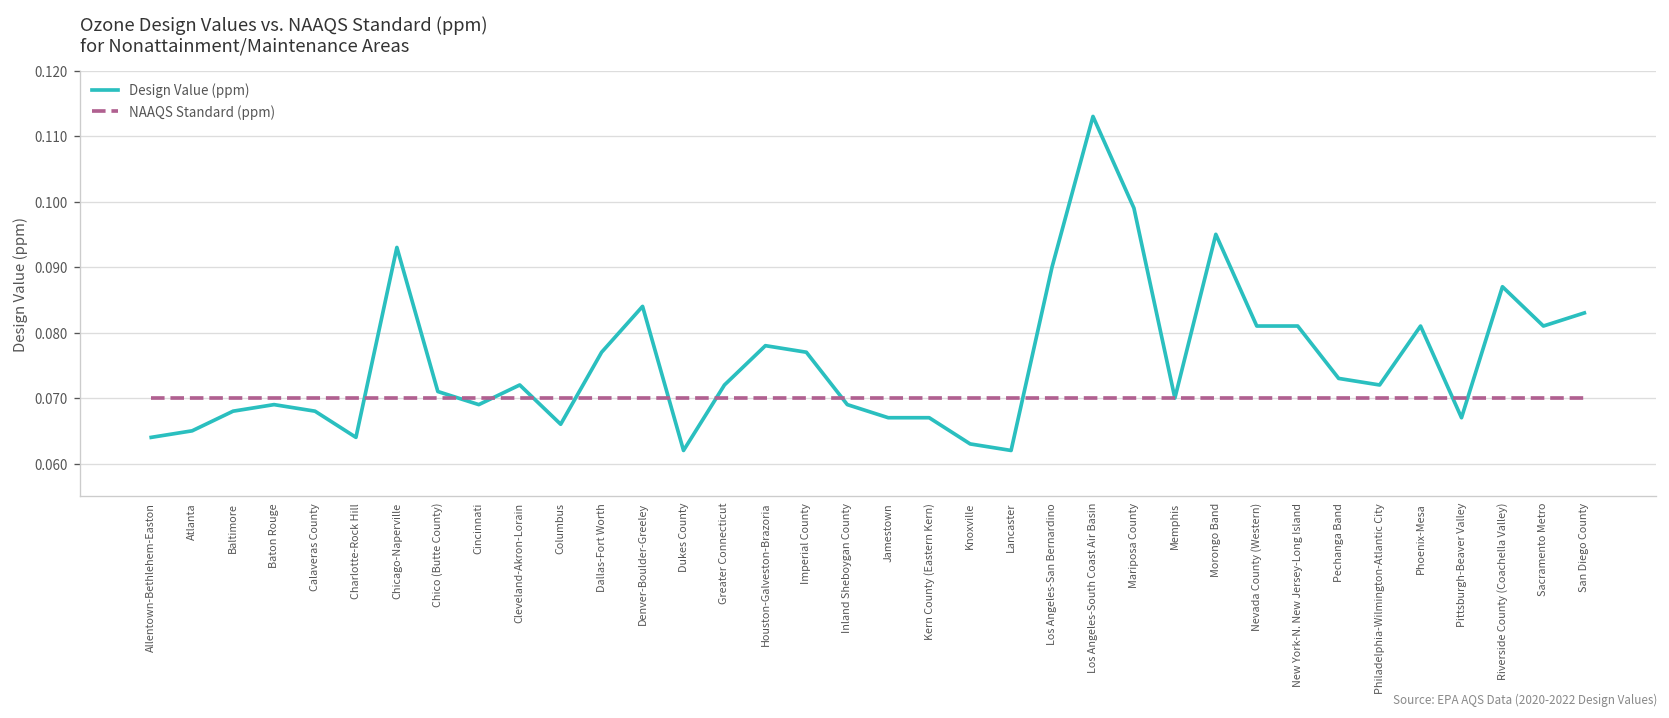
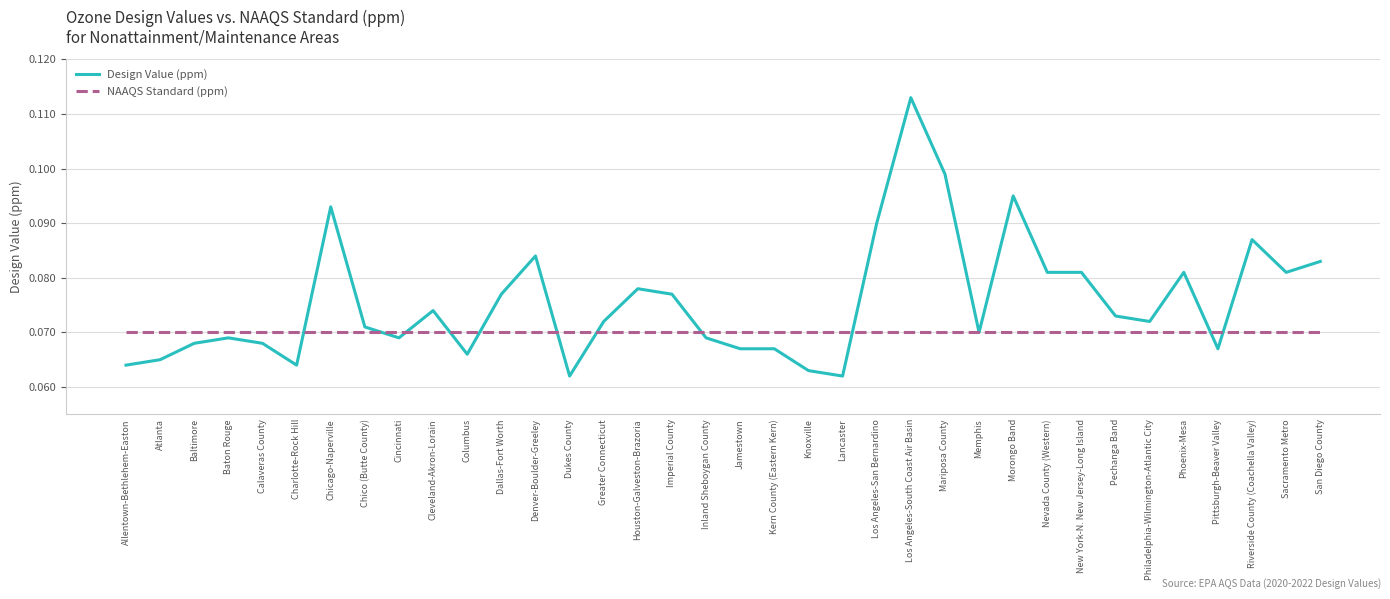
  {
    "Design Value (ppm)": {
      "Allentown-Bethlehem-Easton": 0.064,
      "Atlanta": 0.065,
      "Baltimore": 0.068,
      "Baton Rouge": 0.069,
      "Calaveras County": 0.068,
      "Charlotte-Rock Hill": 0.064,
      "Chicago-Naperville": 0.093,
      "Chico (Butte County)": 0.071,
      "Cincinnati": 0.069,
-     "Cleveland-Akron-Lorain": 0.072,
+     "Cleveland-Akron-Lorain": 0.074,
      "Columbus": 0.066,
      "Dallas-Fort Worth": 0.077,
      "Denver-Boulder-Greeley": 0.084,
      "Dukes County": 0.062,
      "Greater Connecticut": 0.072,
      "Houston-Galveston-Brazoria": 0.078,
      "Imperial County": 0.077,
      "Inland Sheboygan County": 0.069,
      "Jamestown": 0.067,
      "Kern County (Eastern Kern)": 0.067,
      "Knoxville": 0.063,
      "Lancaster": 0.062,
      "Los Angeles-San Bernardino": 0.090,
      "Los Angeles-South Coast Air Basin": 0.113,
      "Mariposa County": 0.099,
      "Morongo Band": 0.095,
      "Nevada County (Western)": 0.081,
      "New York-N. New Jersey-Long Island": 0.081,
      "Pechanga Band": 0.073,
      "Philadelphia-Wilmington-Atlantic City": 0.072,
      "Phoenix-Mesa": 0.081,
      "Pittsburgh-Beaver Valley": 0.067,
      "Riverside County (Coachella Valley)": 0.087,
      "Sacramento Metro": 0.081,
      "San Diego County": 0.083
    },
    "NAAQS Standard (ppm)": {
      "Allentown-Bethlehem-Easton": 0.070,
      "Atlanta": 0.070,
      "Baltimore": 0.070,
      "Baton Rouge": 0.070,
      "Calaveras County": 0.070,
      "Charlotte-Rock Hill": 0.070,
      "Chicago-Naperville": 0.070,
      "Chico (Butte County)": 0.070,
      "Cincinnati": 0.070,
      "Cleveland-Akron-Lorain": 0.070,
      "Columbus": 0.070,
      "Dallas-Fort Worth": 0.070,
      "Denver-Boulder-Greeley": 0.070,
      "Dukes County": 0.070,
      "Greater Connecticut": 0.070,
      "Houston-Galveston-Brazoria": 0.070,
      "Imperial County": 0.070,
      "Inland Sheboygan County": 0.070,
      "Jamestown": 0.070,
      "Kern County (Eastern Kern)": 0.070,
      "Knoxville": 0.070,
      "Lancaster": 0.070,
      "Los Angeles-San Bernardino": 0.070,
      "Los Angeles-South Coast Air Basin": 0.070,
      "Mariposa County": 0.070,
      "Morongo Band": 0.070,
      "Nevada County (Western)": 0.070,
      "New York-N. New Jersey-Long Island": 0.070,
      "Pechanga Band": 0.070,
      "Philadelphia-Wilmington-Atlantic City": 0.070,
      "Phoenix-Mesa": 0.070,
      "Pittsburgh-Beaver Valley": 0.070,
      "Riverside County (Coachella Valley)": 0.070,
      "Sacramento Metro": 0.070,
      "San Diego County": 0.070
    }
  }
